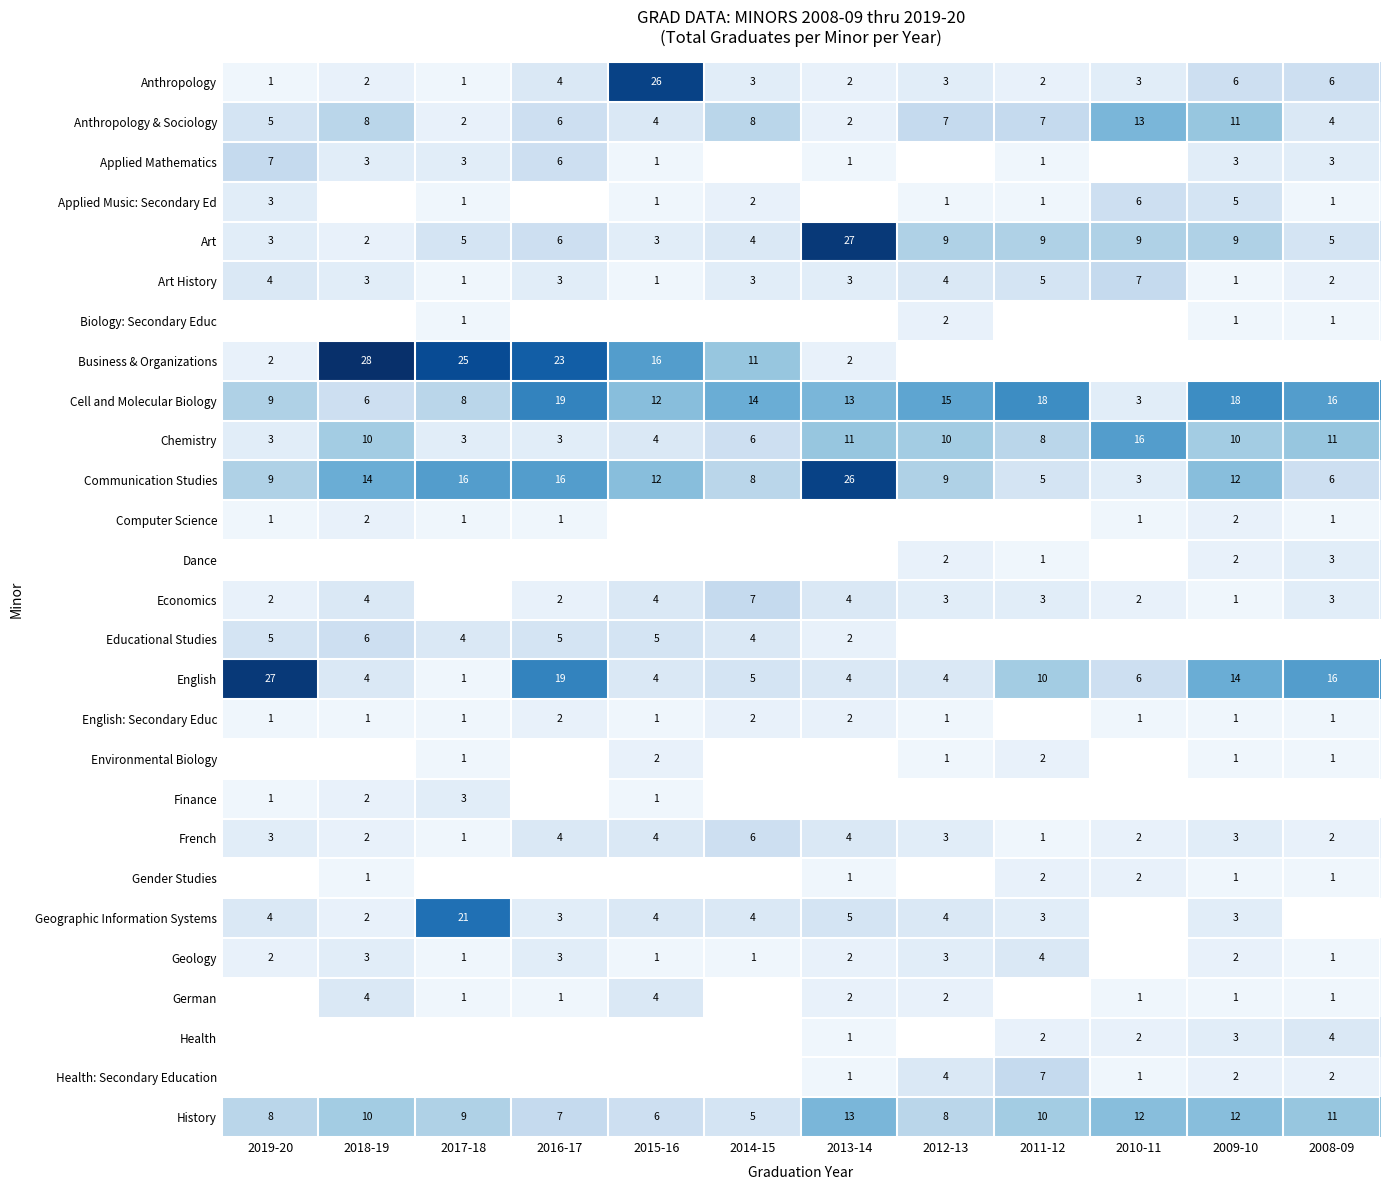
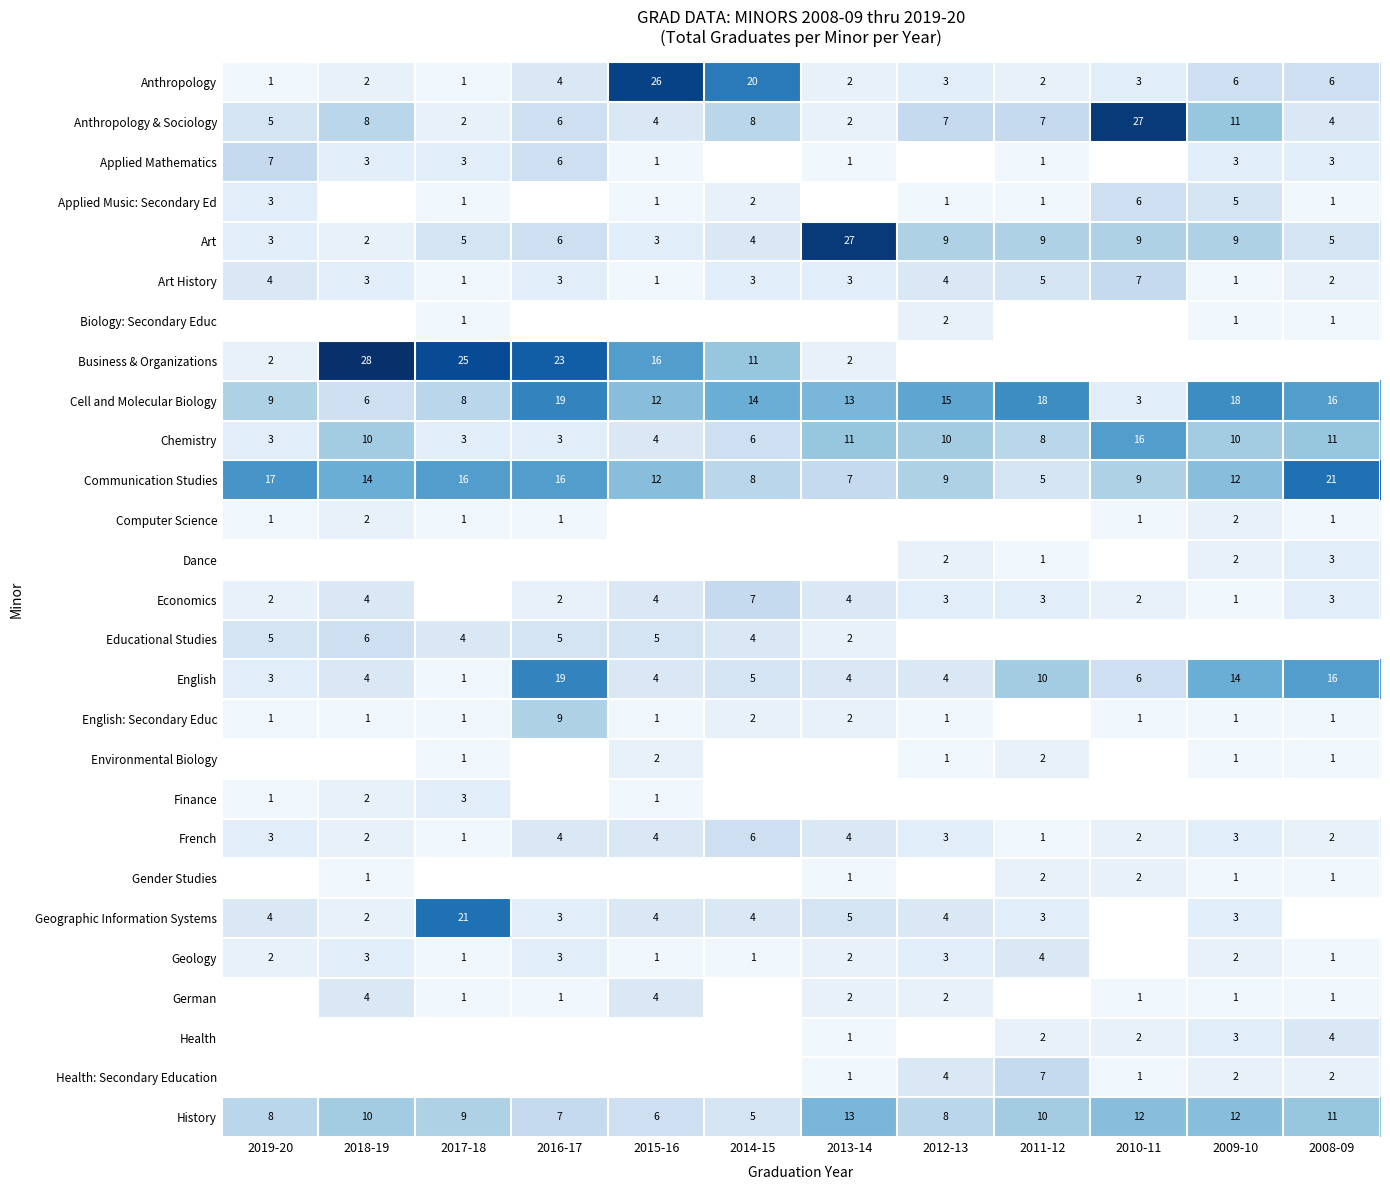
  {
    "Anthropology": {
      "2019-20": 1,
      "2018-19": 2,
      "2017-18": 1,
      "2016-17": 4,
      "2015-16": 26,
-     "2014-15": 3,
+     "2014-15": 20,
      "2013-14": 2,
      "2012-13": 3,
      "2011-12": 2,
      "2010-11": 3,
      "2009-10": 6,
      "2008-09": 6
    },
    "Anthropology & Sociology": {
      "2019-20": 5,
      "2018-19": 8,
      "2017-18": 2,
      "2016-17": 6,
      "2015-16": 4,
      "2014-15": 8,
      "2013-14": 2,
      "2012-13": 7,
      "2011-12": 7,
-     "2010-11": 13,
+     "2010-11": 27,
      "2009-10": 11,
      "2008-09": 4
    },
    "Communication Studies": {
-     "2019-20": 9,
+     "2019-20": 17,
      "2018-19": 14,
      "2017-18": 16,
      "2016-17": 16,
      "2015-16": 12,
      "2014-15": 8,
-     "2013-14": 26,
+     "2013-14": 7,
      "2012-13": 9,
      "2011-12": 5,
-     "2010-11": 3,
+     "2010-11": 9,
      "2009-10": 12,
-     "2008-09": 6
+     "2008-09": 21
    },
    "English": {
-     "2019-20": 27,
+     "2019-20": 3,
      "2018-19": 4,
      "2017-18": 1,
      "2016-17": 19,
      "2015-16": 4,
      "2014-15": 5,
      "2013-14": 4,
      "2012-13": 4,
      "2011-12": 10,
      "2010-11": 6,
      "2009-10": 14,
      "2008-09": 16
    },
    "English: Secondary Educ": {
      "2019-20": 1,
      "2018-19": 1,
      "2017-18": 1,
-     "2016-17": 2,
+     "2016-17": 9,
      "2015-16": 1,
      "2014-15": 2,
      "2013-14": 2,
      "2012-13": 1,
      "2010-11": 1,
      "2009-10": 1,
      "2008-09": 1
    }
  }
